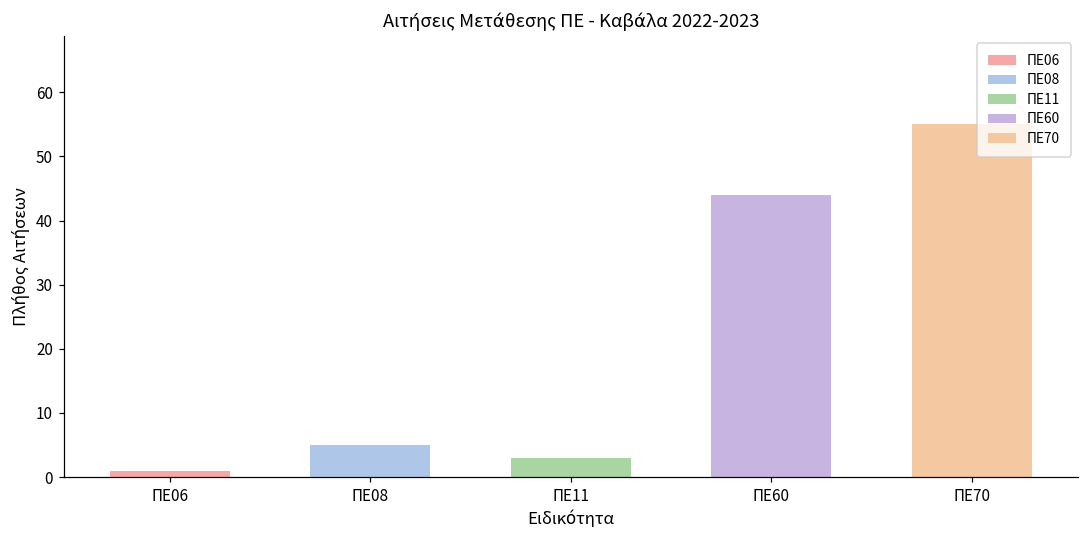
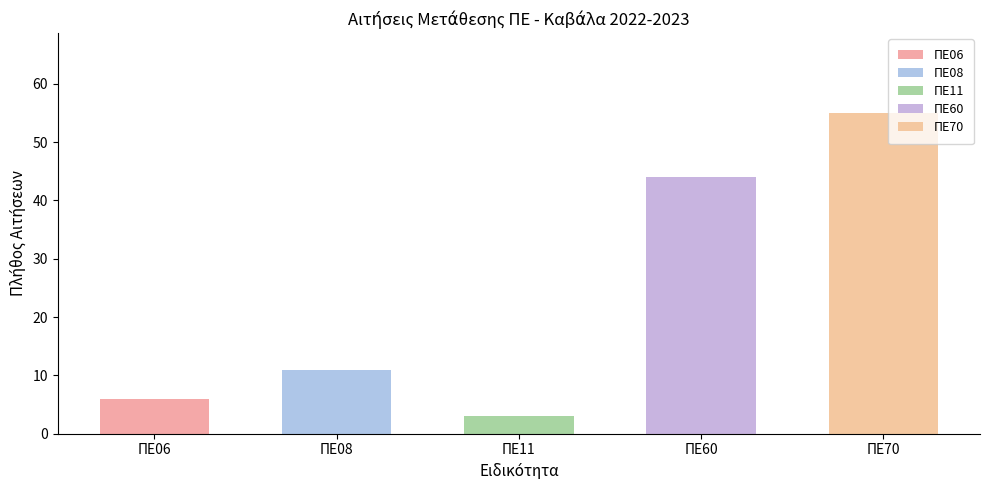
  {
-   "ΠΕ06": 1,
-   "ΠΕ08": 5,
+   "ΠΕ06": 6,
+   "ΠΕ08": 11,
    "ΠΕ11": 3,
    "ΠΕ60": 44,
    "ΠΕ70": 55
  }
